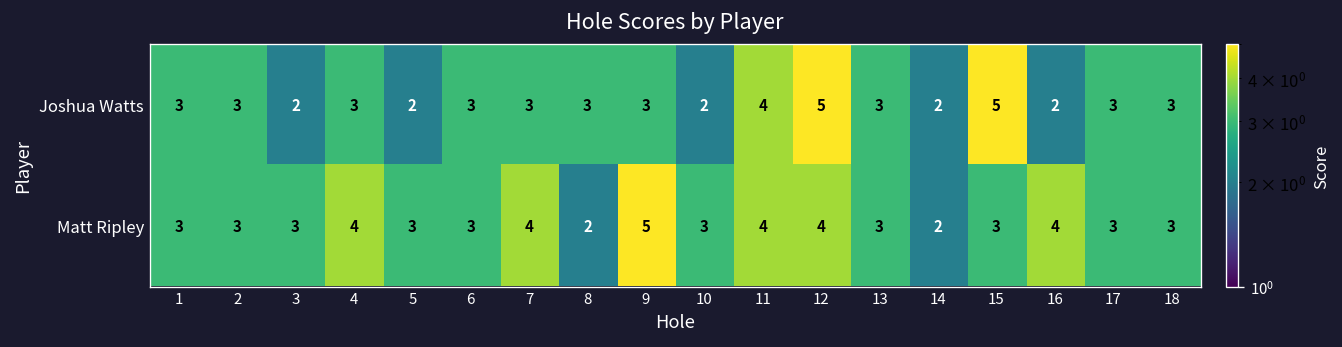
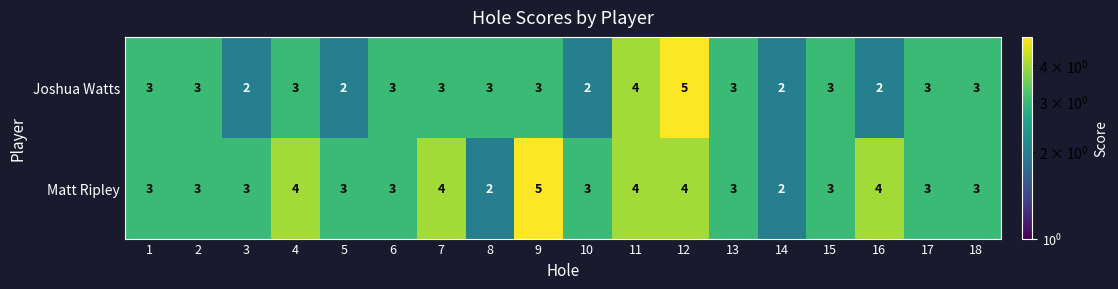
  {
    "Joshua Watts": {
      "1": 3,
      "2": 3,
      "3": 2,
      "4": 3,
      "5": 2,
      "6": 3,
      "7": 3,
      "8": 3,
      "9": 3,
      "10": 2,
      "11": 4,
      "12": 5,
      "13": 3,
      "14": 2,
-     "15": 5,
+     "15": 3,
      "16": 2,
      "17": 3,
      "18": 3
    },
    "Matt Ripley": {
      "1": 3,
      "2": 3,
      "3": 3,
      "4": 4,
      "5": 3,
      "6": 3,
      "7": 4,
      "8": 2,
      "9": 5,
      "10": 3,
      "11": 4,
      "12": 4,
      "13": 3,
      "14": 2,
      "15": 3,
      "16": 4,
      "17": 3,
      "18": 3
    }
  }
